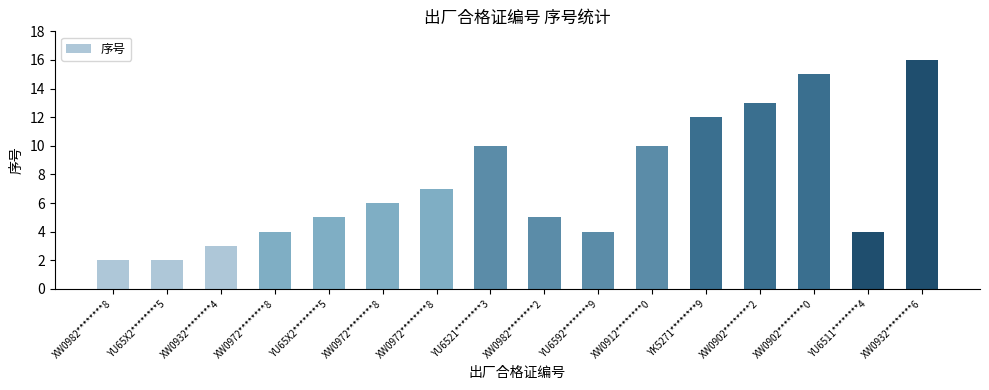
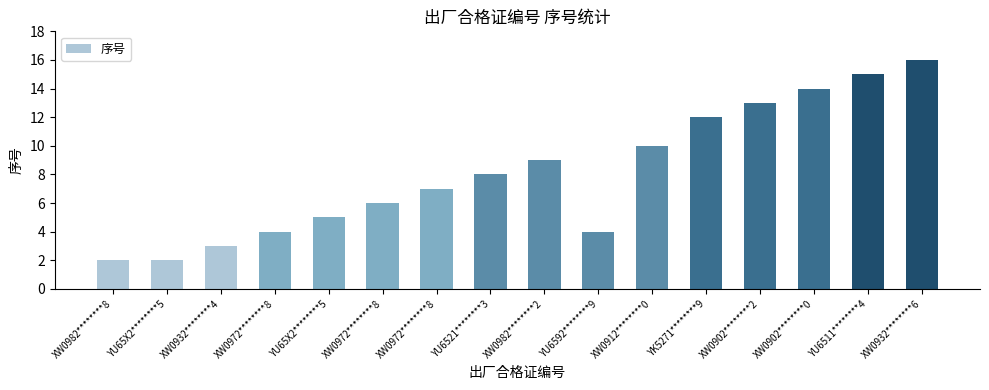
  {
    "XW0982********8": 2,
    "XW0932********4": 3,
-   "YU6521********3": 10,
-   "XW0982********2": 5,
+   "YU6521********3": 8,
+   "XW0982********2": 9,
    "YU6592********9": 4,
    "XW0912********0": 10,
    "YK5271********9": 12,
    "XW0902********2": 13,
-   "XW0902********0": 15,
-   "YU6511********4": 4,
+   "XW0902********0": 14,
+   "YU6511********4": 15,
    "XW0932********6": 16
  }
